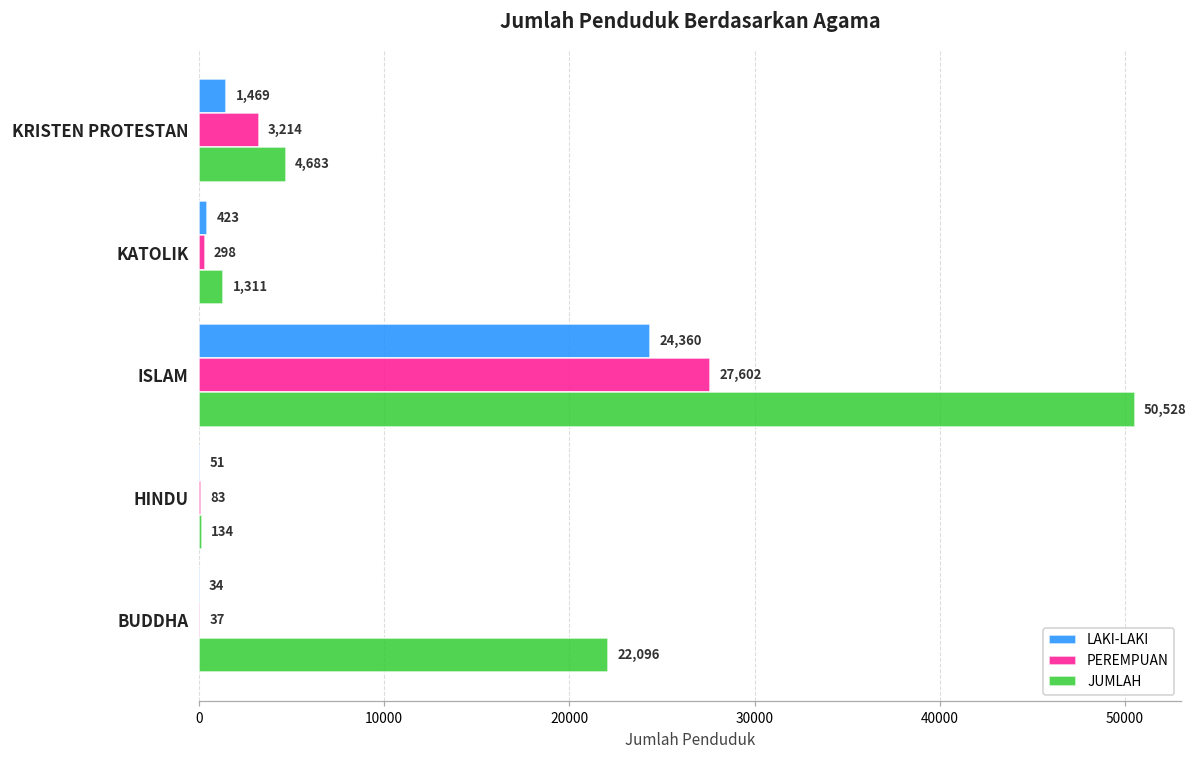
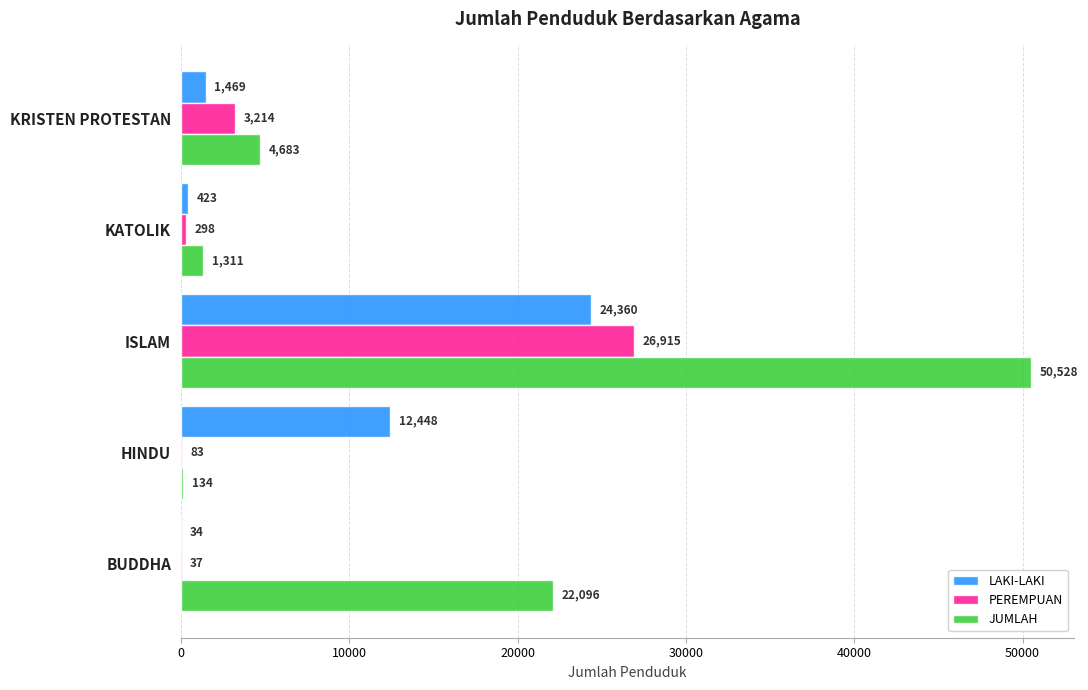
  {
    "LAKI-LAKI": {
      "KRISTEN PROTESTAN": "1,469",
      "KATOLIK": "423",
      "ISLAM": "24,360",
-     "HINDU": "51",
+     "HINDU": "12,448",
      "BUDDHA": "34"
    },
    "PEREMPUAN": {
      "KRISTEN PROTESTAN": "3,214",
      "KATOLIK": "298",
-     "ISLAM": "27,602",
+     "ISLAM": "26,915",
      "HINDU": "83",
      "BUDDHA": "37"
    },
    "JUMLAH": {
      "KRISTEN PROTESTAN": "4,683",
      "KATOLIK": "1,311",
      "ISLAM": "50,528",
      "HINDU": "134",
      "BUDDHA": "22,096"
    }
  }
